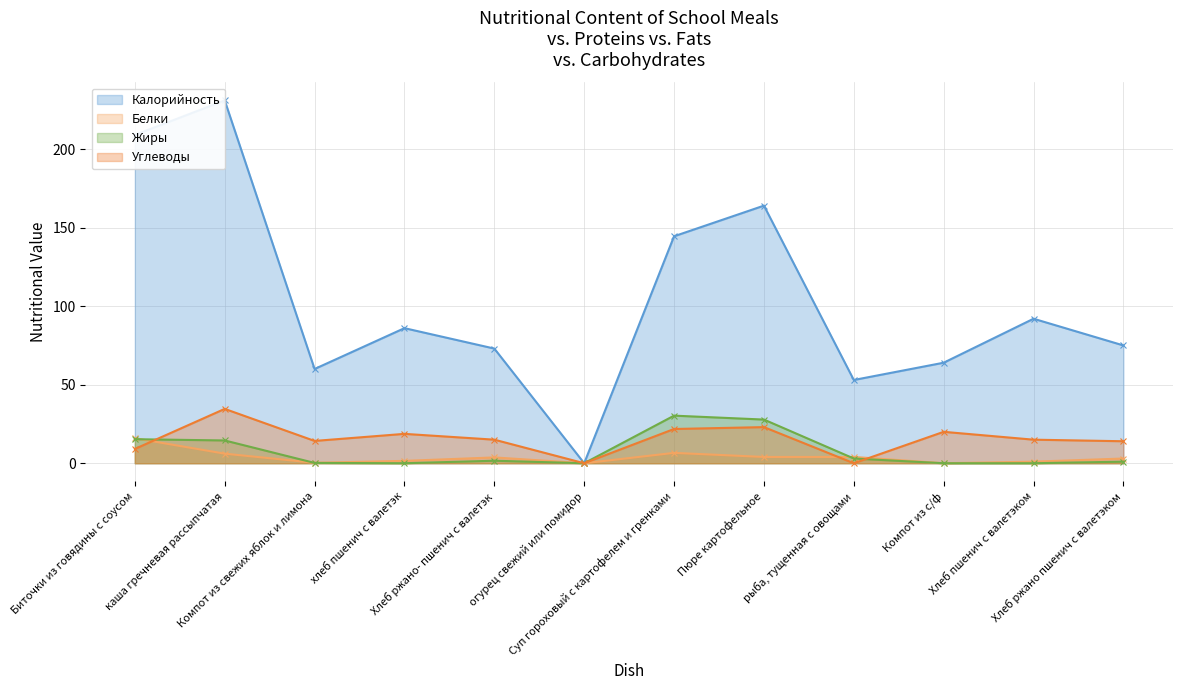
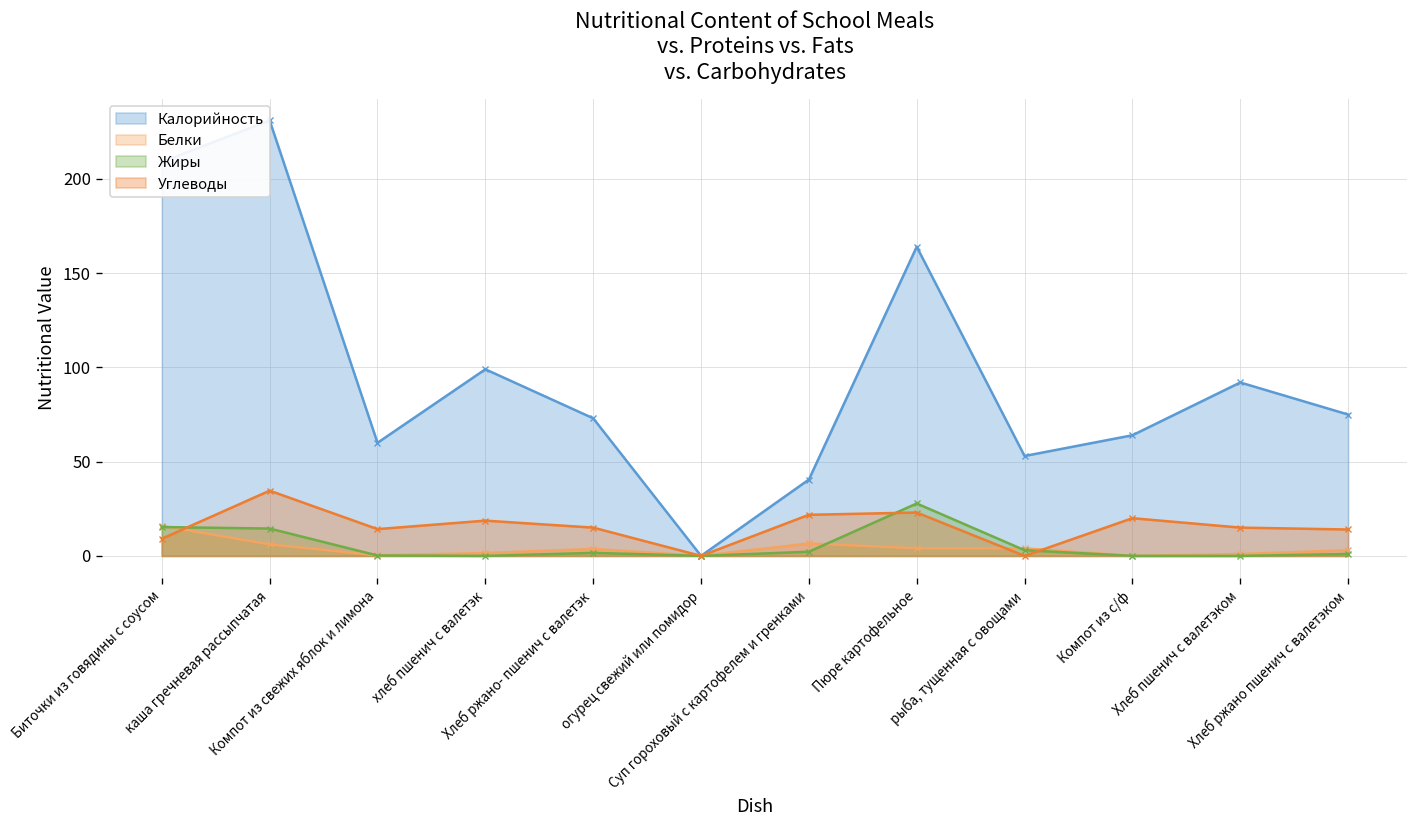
  {
    "Калорийность": {
      "Компот из свежих яблок и лимона": 60,
-     "хлеб пшенич с валетэк": 86,
+     "хлеб пшенич с валетэк": 99,
      "Хлеб ржано- пшенич с валетэк": 73,
-     "Суп гороховый с картофелем и гренками": 145,
+     "Суп гороховый с картофелем и гренками": 41,
      "Пюре картофельное": 164,
      "рыба, тущенная с овощами": 53,
      "Компот из с/ф": 64,
      "Хлеб пшенич с валетэком": 92,
      "Хлеб ржано пшенич с валетэком": 75
    },
    "Жиры": {
      "каша гречневая рассыпчатая": 15,
      "Хлеб ржано- пшенич с валетэк": 2,
-     "Суп гороховый с картофелем и гренками": 30,
+     "Суп гороховый с картофелем и гренками": 2,
      "Пюре картофельное": 28,
      "Хлеб ржано пшенич с валетэком": 1
    }
  }
